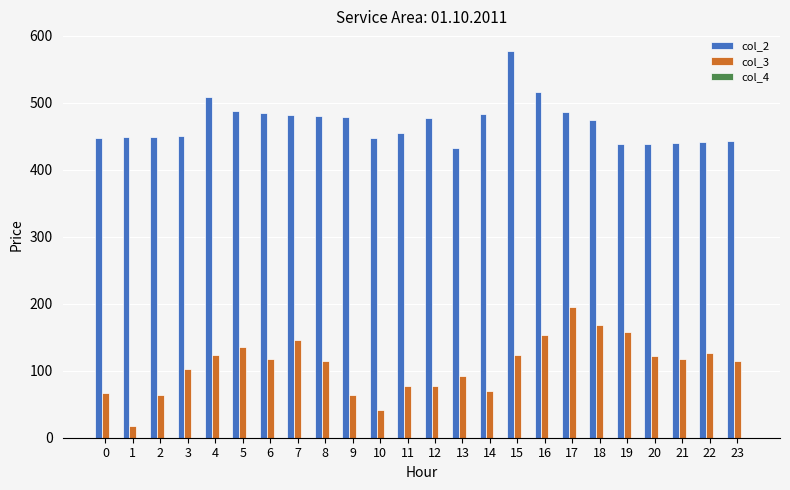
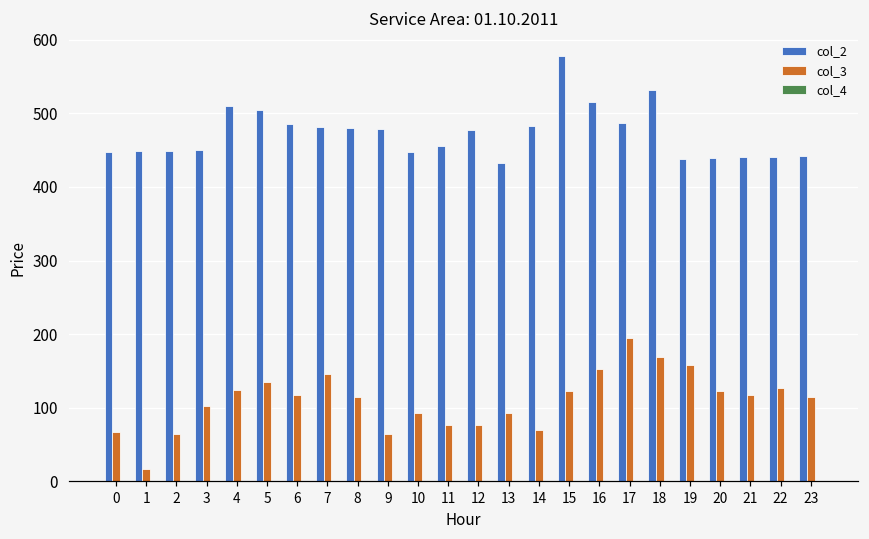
  {
    "col_2": {
      "0": 450,
      "1": 450,
      "2": 450,
      "3": 450,
      "4": 510,
-     "5": 490,
+     "5": 500,
      "6": 480,
      "7": 480,
      "8": 480,
      "9": 480,
      "10": 450,
      "11": 460,
      "12": 480,
      "13": 430,
      "14": 480,
      "15": 580,
      "16": 520,
      "17": 490,
-     "18": 480,
+     "18": 530,
      "19": 440,
      "20": 440,
      "21": 440,
      "22": 440,
      "23": 440
    },
    "col_3": {
      "0": 70,
      "1": 20,
      "2": 60,
      "3": 100,
      "4": 120,
      "5": 130,
      "6": 120,
      "7": 150,
      "8": 110,
      "9": 60,
-     "10": 40,
+     "10": 90,
      "11": 80,
      "12": 80,
      "13": 90,
      "14": 70,
      "15": 120,
      "16": 150,
      "17": 190,
      "18": 170,
      "19": 160,
      "20": 120,
      "21": 120,
      "22": 130,
      "23": 110
    },
    "col_4": {
      "0": 0,
      "1": 0,
      "2": 0,
      "3": 0,
      "4": 0,
      "5": 0,
      "6": 0,
      "7": 0,
      "8": 0,
      "9": 0,
      "10": 0,
      "11": 0,
      "12": 0,
      "13": 0,
      "14": 0,
      "15": 0,
      "16": 0,
      "17": 0,
      "18": 0,
      "19": 0,
      "20": 0,
      "21": 0,
      "22": 0,
      "23": 0
    }
  }
